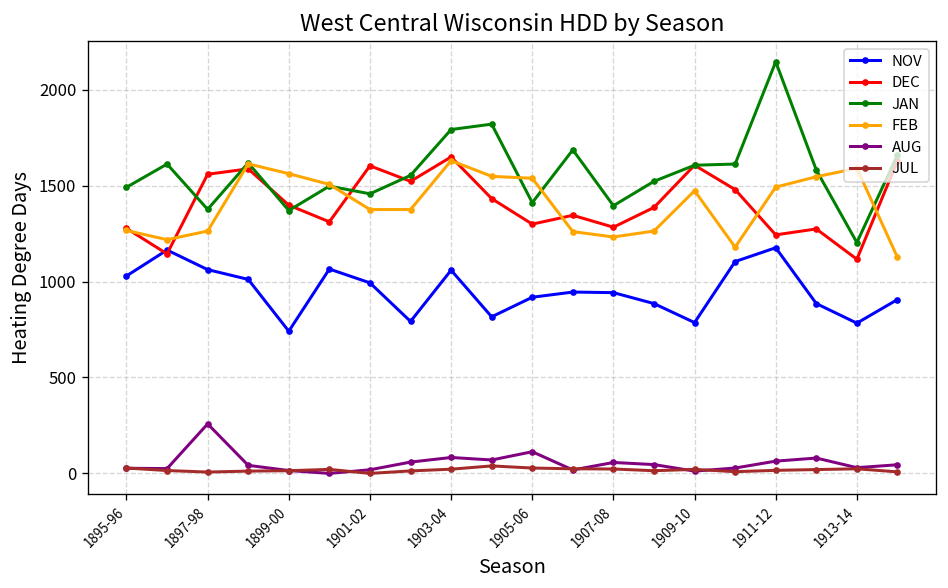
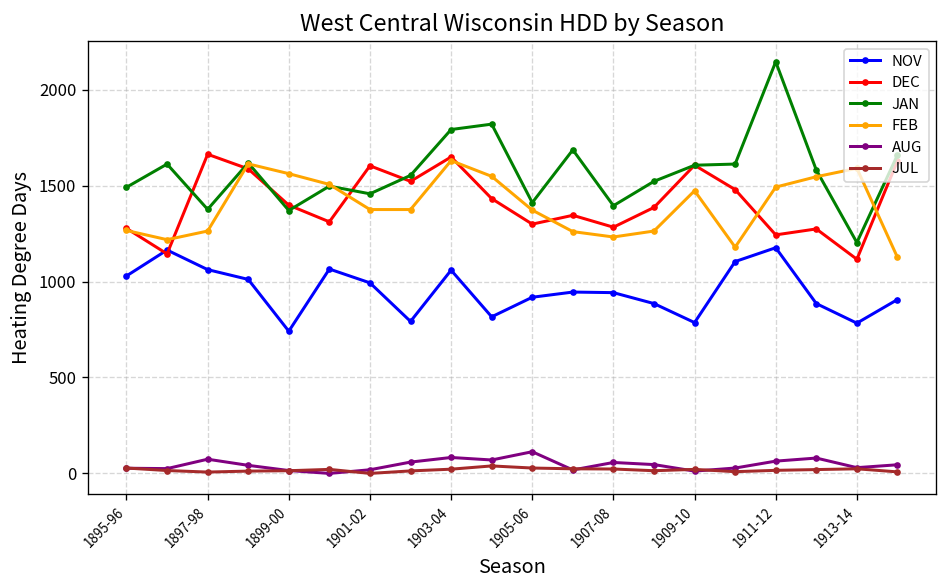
  {
    "NOV": {
      "1895-96": 1030,
      "1897-98": 1060,
      "1899-00": 740,
      "1901-02": 990,
      "1903-04": 1060,
      "1905-06": 920,
      "1907-08": 940,
      "1909-10": 790,
      "1911-12": 1180,
      "1913-14": 780
    },
    "DEC": {
-     "1897-98": 1560,
+     "1897-98": 1660,
      "1899-00": 1400,
      "1901-02": 1600,
      "1903-04": 1650,
      "1905-06": 1300,
      "1907-08": 1280,
      "1911-12": 1240,
      "1913-14": 1120
    },
    "JAN": {
      "1895-96": 1490,
      "1897-98": 1380,
      "1899-00": 1370,
      "1901-02": 1460,
      "1903-04": 1790,
      "1905-06": 1410,
      "1907-08": 1400,
      "1911-12": 2150,
      "1913-14": 1200
    },
    "FEB": {
      "1897-98": 1260,
      "1899-00": 1560,
      "1901-02": 1380,
      "1903-04": 1630,
-     "1905-06": 1540,
+     "1905-06": 1370,
      "1907-08": 1230,
      "1909-10": 1470,
      "1911-12": 1490
    },
    "AUG": {
-     "1897-98": 260,
+     "1897-98": 70,
      "1901-02": 20,
      "1903-04": 80,
      "1905-06": 110,
      "1907-08": 60,
      "1911-12": 60
    },
    "JUL": {
      "1897-98": 10,
      "1901-02": 0,
      "1903-04": 20,
      "1905-06": 30,
      "1907-08": 20,
      "1911-12": 20
    }
  }
